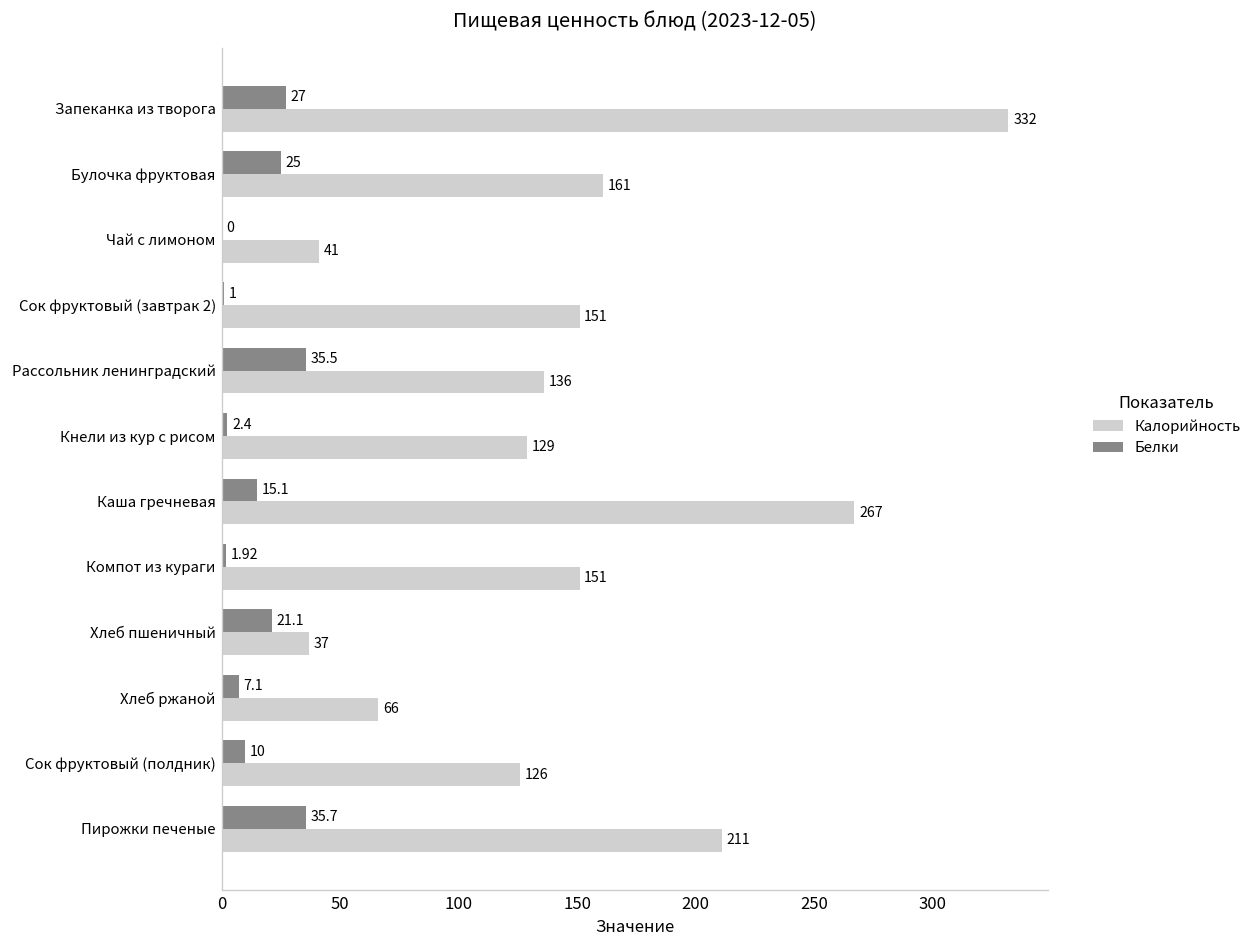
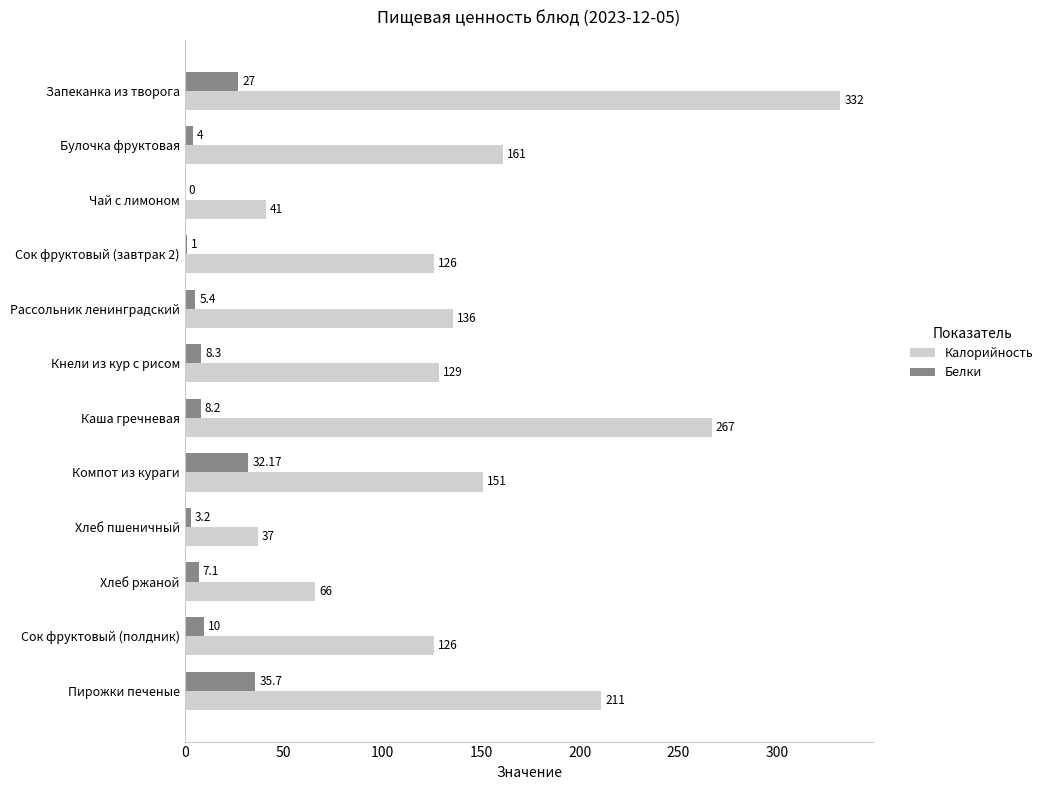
  {
    "Калорийность": {
      "Запеканка из творога": 332,
      "Булочка фруктовая": 161,
      "Чай с лимоном": 41,
-     "Сок фруктовый (завтрак 2)": 151,
+     "Сок фруктовый (завтрак 2)": 126,
      "Рассольник ленинградский": 136,
      "Кнели из кур с рисом": 129,
      "Каша гречневая": 267,
      "Компот из кураги": 151,
      "Хлеб пшеничный": 37,
      "Хлеб ржаной": 66,
      "Сок фруктовый (полдник)": 126,
      "Пирожки печеные": 211
    },
    "Белки": {
      "Запеканка из творога": 27,
-     "Булочка фруктовая": 25,
+     "Булочка фруктовая": 4,
      "Чай с лимоном": 0,
      "Сок фруктовый (завтрак 2)": 1,
-     "Рассольник ленинградский": 35.5,
-     "Кнели из кур с рисом": 2.4,
-     "Каша гречневая": 15.1,
-     "Компот из кураги": 1.92,
-     "Хлеб пшеничный": 21.1,
+     "Рассольник ленинградский": 5.4,
+     "Кнели из кур с рисом": 8.3,
+     "Каша гречневая": 8.2,
+     "Компот из кураги": 32.17,
+     "Хлеб пшеничный": 3.2,
      "Хлеб ржаной": 7.1,
      "Сок фруктовый (полдник)": 10,
      "Пирожки печеные": 35.7
    }
  }
